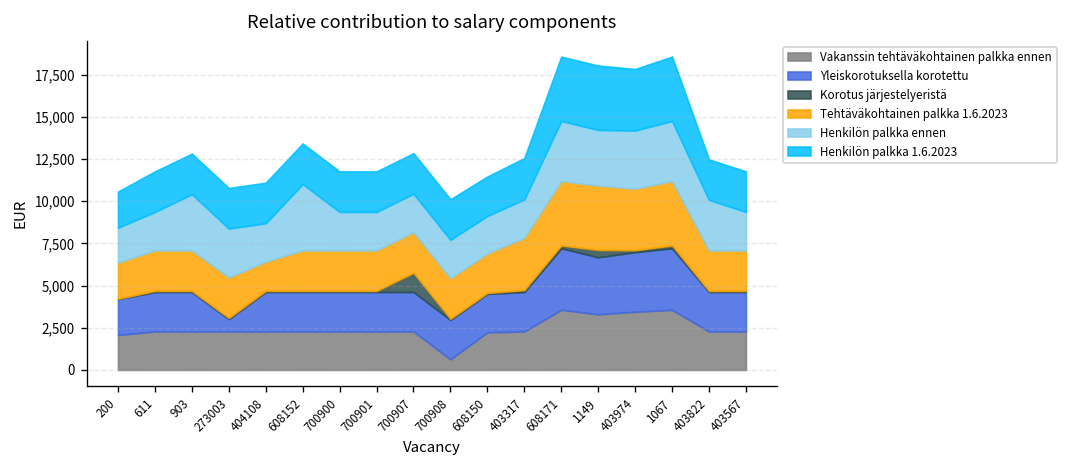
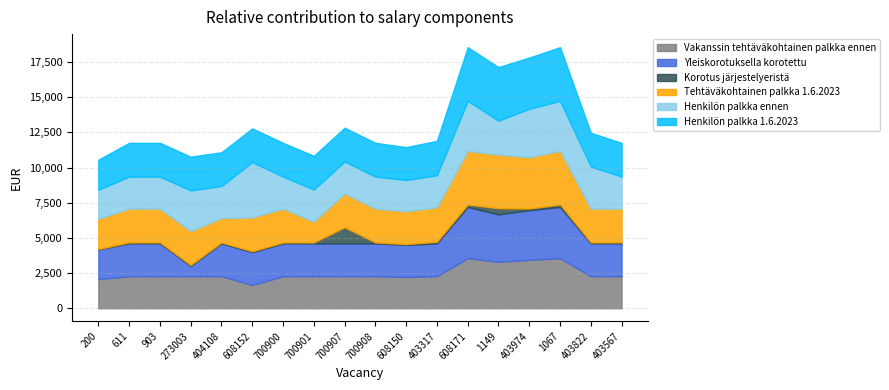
  {
    "Vakanssin tehtäväkohtainen palkka ennen": {
      "200": "2,100",
      "611": "2,300",
      "903": "2,300",
      "273003": "2,300",
      "404108": "2,300",
-     "608152": "2,300",
+     "608152": "1,700",
      "700900": "2,300",
      "700901": "2,300",
      "700907": "2,300",
-     "700908": "600",
+     "700908": "2,300",
      "608150": "2,200",
      "403317": "2,300",
      "608171": "3,600",
      "1149": "3,300",
      "403974": "3,400",
      "1067": "3,600",
      "403822": "2,300",
      "403567": "2,300"
    },
    "Yleiskorotuksella korotettu": {
      "700907": "2,300",
      "1149": "3,400"
    },
    "Korotus järjestelyeristä": {
      "700907": "1,100",
      "1149": "400"
    },
    "Tehtäväkohtainen palkka 1.6.2023": {
      "200": "2,100",
      "611": "2,400",
      "903": "2,400",
      "273003": "2,400",
      "404108": "1,700",
      "608152": "2,400",
      "700900": "2,400",
-     "700901": "2,400",
+     "700901": "1,500",
      "700907": "2,400",
      "700908": "2,400",
      "608150": "2,300",
-     "403317": "3,100",
+     "403317": "2,400",
      "608171": "3,800",
      "1149": "3,800",
      "403974": "3,600",
      "1067": "3,800",
      "403822": "2,400",
      "403567": "2,400"
    },
    "Henkilön palkka ennen": {
      "200": "2,100",
      "611": "2,300",
-     "903": "3,300",
+     "903": "2,300",
      "273003": "2,900",
      "404108": "2,300",
      "608152": "3,900",
      "700900": "2,300",
      "700901": "2,300",
      "700907": "2,300",
      "700908": "2,300",
      "608150": "2,200",
      "403317": "2,300",
      "608171": "3,600",
-     "1149": "3,300",
+     "1149": "2,400",
      "403974": "3,400",
      "1067": "3,600",
      "403822": "3,000",
      "403567": "2,300"
    },
    "Henkilön palkka 1.6.2023": {
      "200": "2,100",
      "611": "2,400",
      "903": "2,400",
      "273003": "2,400",
      "404108": "2,400",
      "608152": "2,400",
      "700900": "2,400",
      "700901": "2,400",
      "700907": "2,400",
      "700908": "2,400",
      "608150": "2,300",
      "403317": "2,400",
      "608171": "3,800",
      "1149": "3,800",
      "403974": "3,600",
      "1067": "3,800",
      "403822": "2,400",
      "403567": "2,400"
    }
  }
